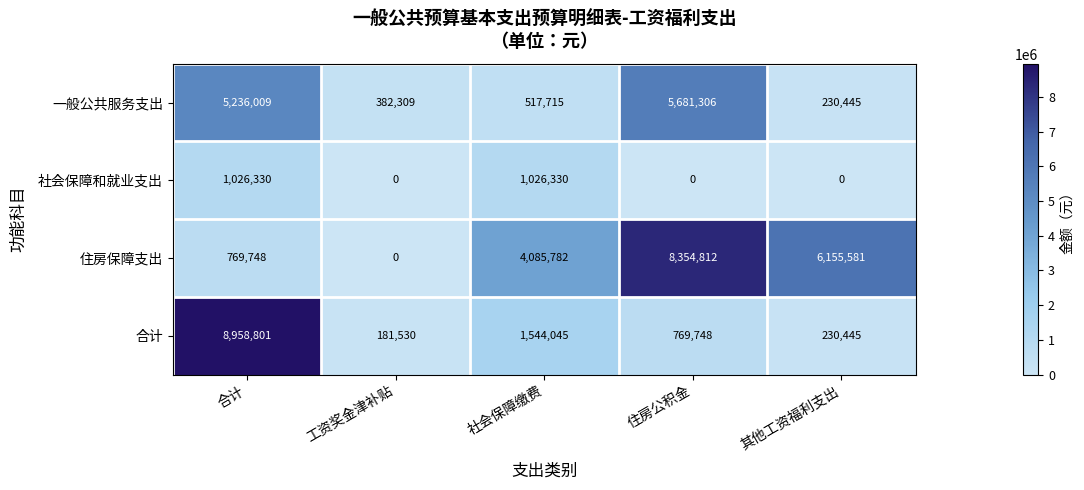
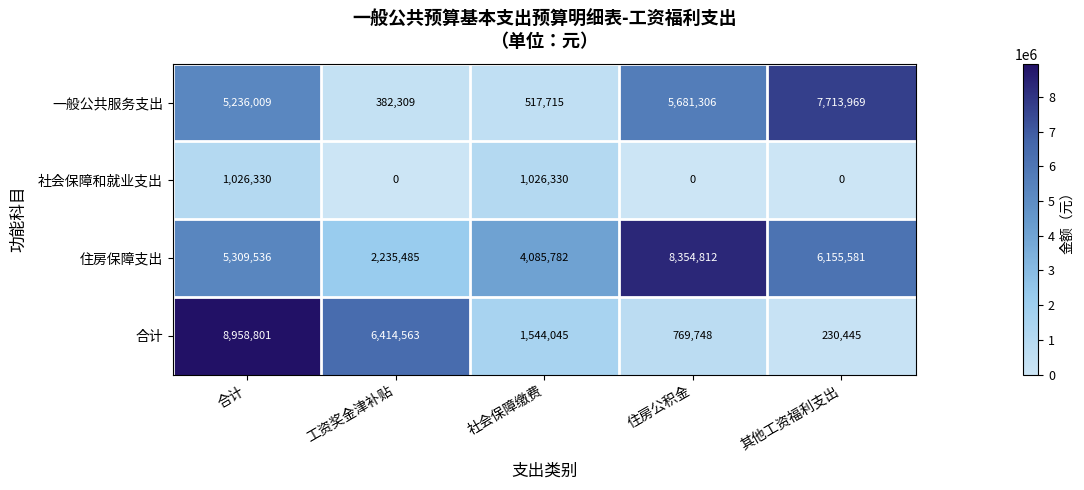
  {
    "一般公共服务支出": {
      "合计": "5,236,009",
      "工资奖金津补贴": "382,309",
      "社会保障缴费": "517,715",
      "住房公积金": "5,681,306",
-     "其他工资福利支出": "230,445"
+     "其他工资福利支出": "7,713,969"
    },
    "社会保障和就业支出": {
      "合计": "1,026,330",
      "工资奖金津补贴": "0",
      "社会保障缴费": "1,026,330",
      "住房公积金": "0",
      "其他工资福利支出": "0"
    },
    "住房保障支出": {
-     "合计": "769,748",
-     "工资奖金津补贴": "0",
+     "合计": "5,309,536",
+     "工资奖金津补贴": "2,235,485",
      "社会保障缴费": "4,085,782",
      "住房公积金": "8,354,812",
      "其他工资福利支出": "6,155,581"
    },
    "合计": {
      "合计": "8,958,801",
-     "工资奖金津补贴": "181,530",
+     "工资奖金津补贴": "6,414,563",
      "社会保障缴费": "1,544,045",
      "住房公积金": "769,748",
      "其他工资福利支出": "230,445"
    }
  }
